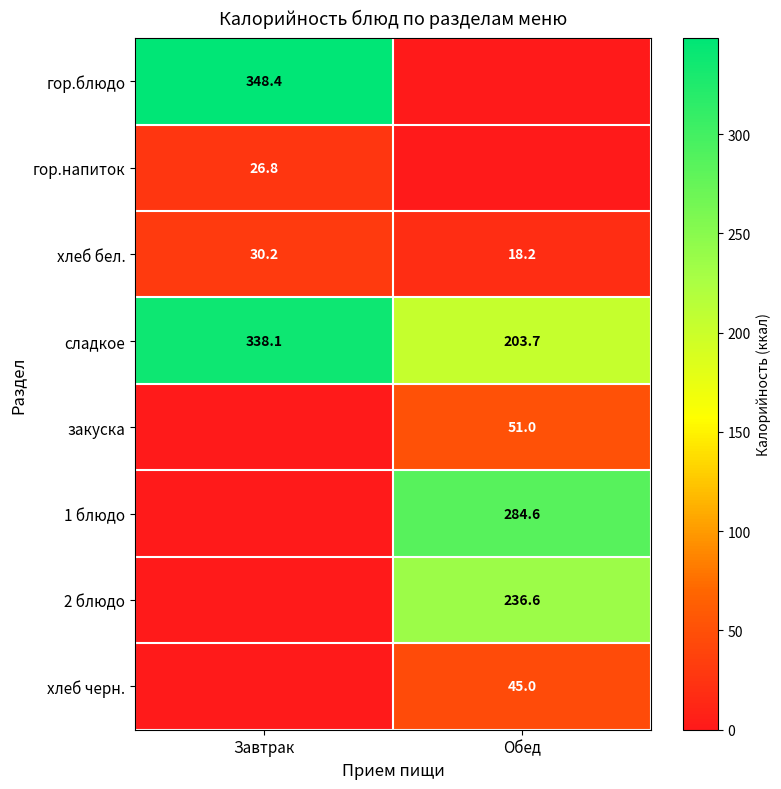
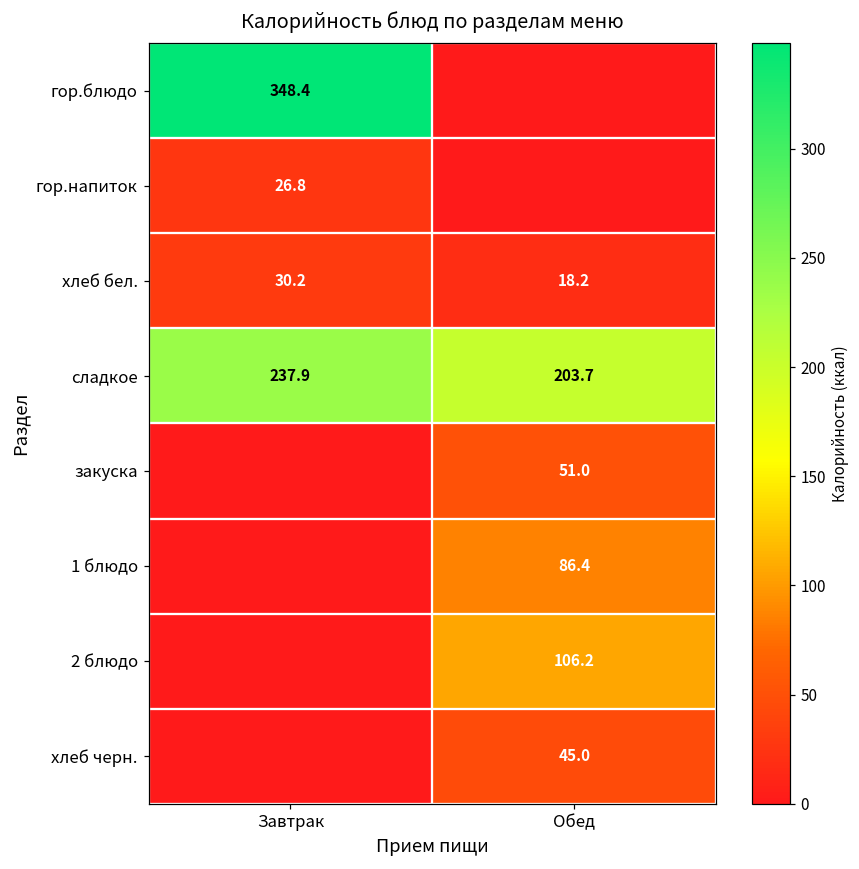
  {
    "гор.блюдо": {
      "Завтрак": 348.4
    },
    "гор.напиток": {
      "Завтрак": 26.8
    },
    "хлеб бел.": {
      "Завтрак": 30.2,
      "Обед": 18.2
    },
    "сладкое": {
-     "Завтрак": 338.1,
+     "Завтрак": 237.9,
      "Обед": 203.7
    },
    "закуска": {
      "Обед": 51.0
    },
    "1 блюдо": {
-     "Обед": 284.6
+     "Обед": 86.4
    },
    "2 блюдо": {
-     "Обед": 236.6
+     "Обед": 106.2
    },
    "хлеб черн.": {
      "Обед": 45.0
    }
  }
